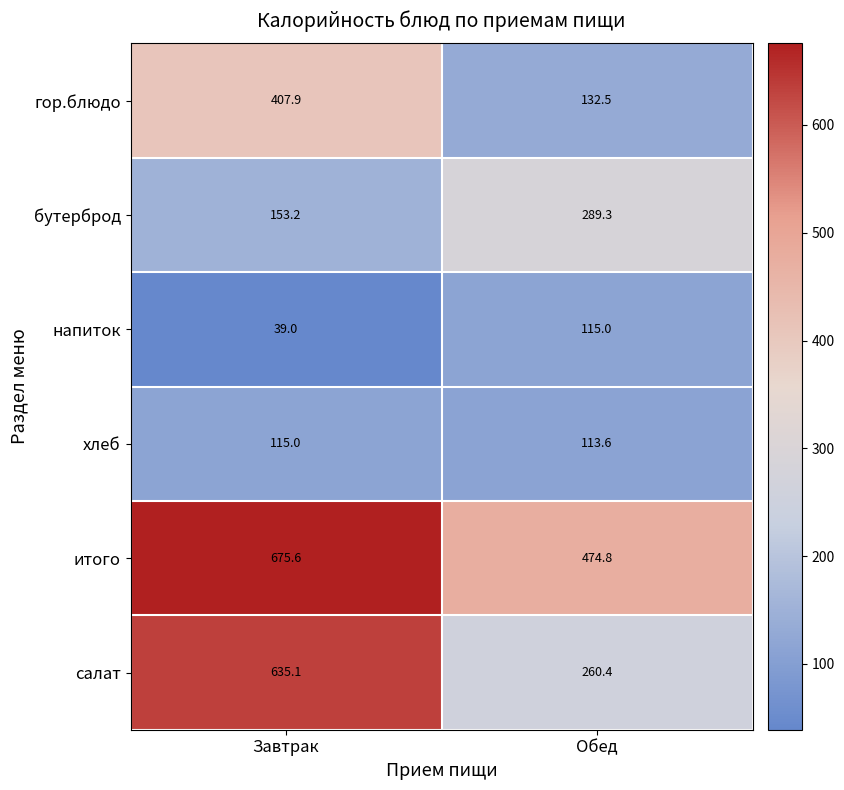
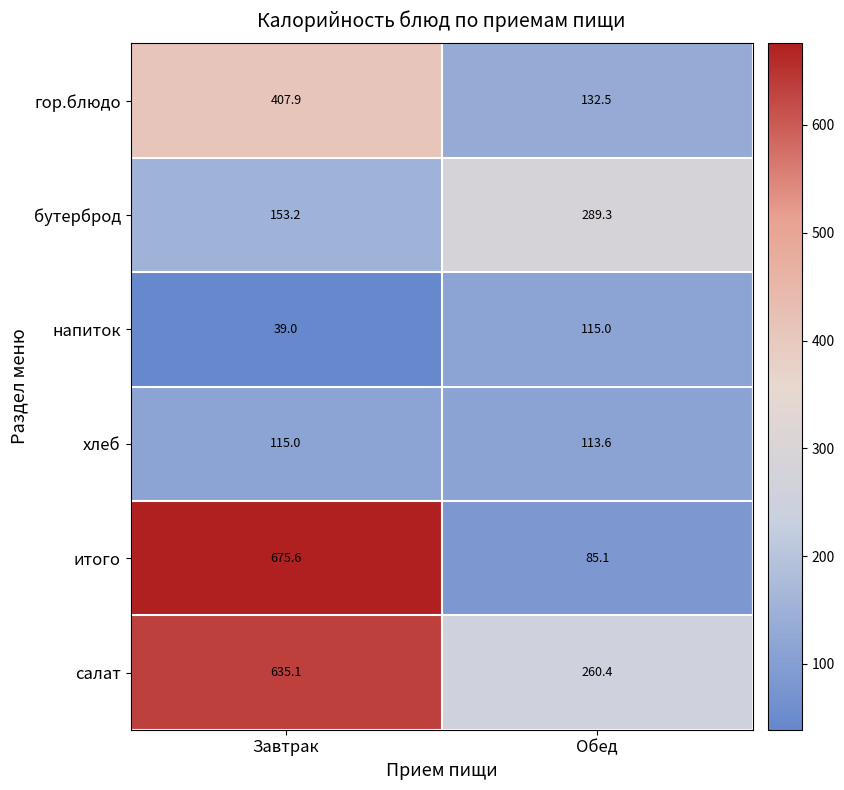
  {
    "гор.блюдо": {
      "Завтрак": 407.9,
      "Обед": 132.5
    },
    "бутерброд": {
      "Завтрак": 153.2,
      "Обед": 289.3
    },
    "напиток": {
      "Завтрак": 39.0,
      "Обед": 115.0
    },
    "хлеб": {
      "Завтрак": 115.0,
      "Обед": 113.6
    },
    "итого": {
      "Завтрак": 675.6,
-     "Обед": 474.8
+     "Обед": 85.1
    },
    "салат": {
      "Завтрак": 635.1,
      "Обед": 260.4
    }
  }
